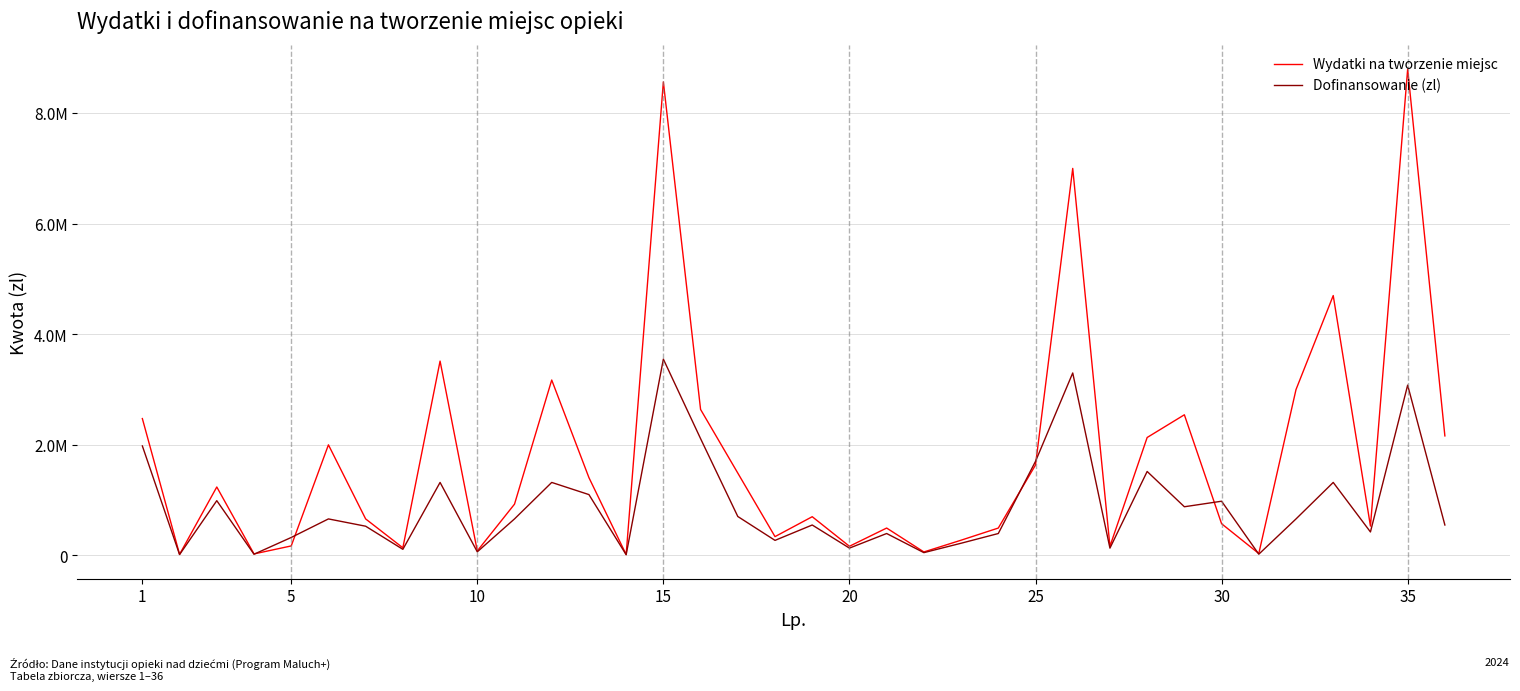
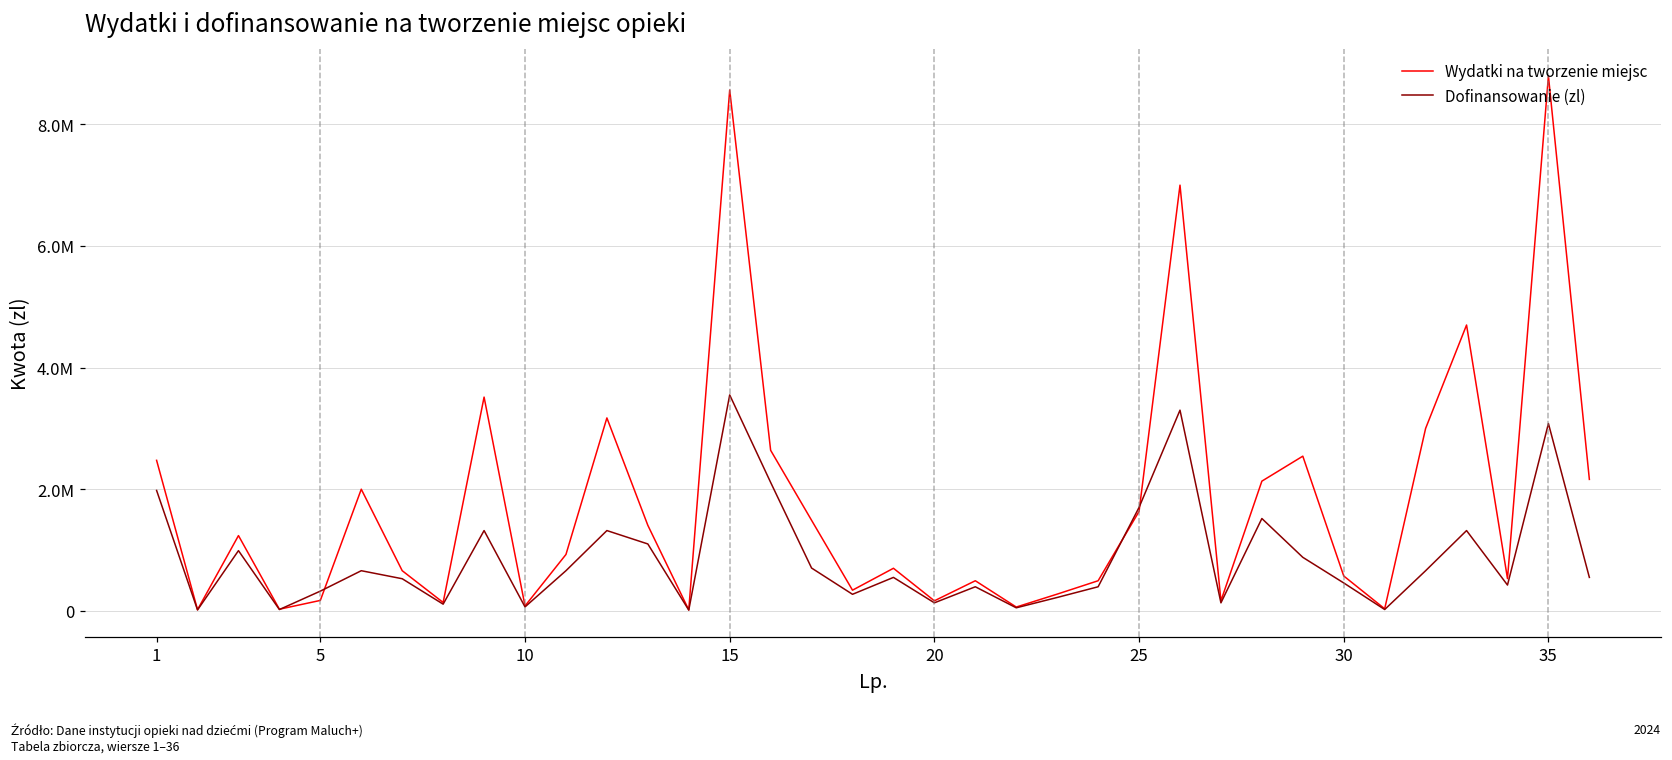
  {
    "Wydatki na tworzenie miejsc": {
      "1": 2500000,
      "5": 200000,
      "15": 8600000,
      "25": 1600000,
      "30": 600000,
      "35": 8800000
    },
    "Dofinansowanie (zl)": {
      "1": 2000000,
      "5": 300000,
      "15": 3600000,
      "25": 1700000,
-     "30": 1000000,
+     "30": 500000,
      "35": 3100000
    }
  }
